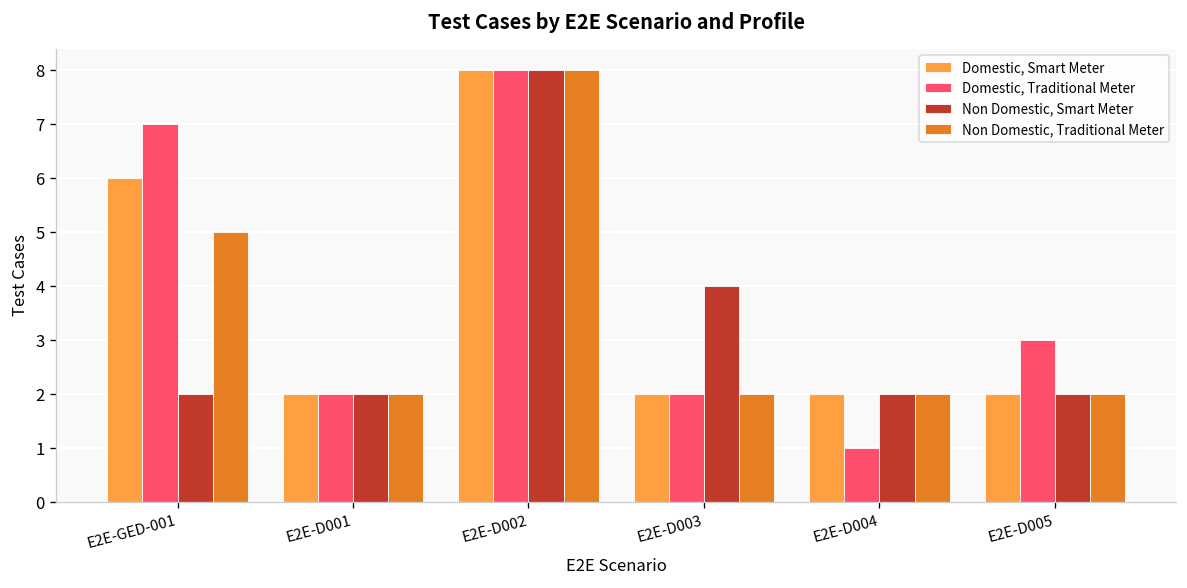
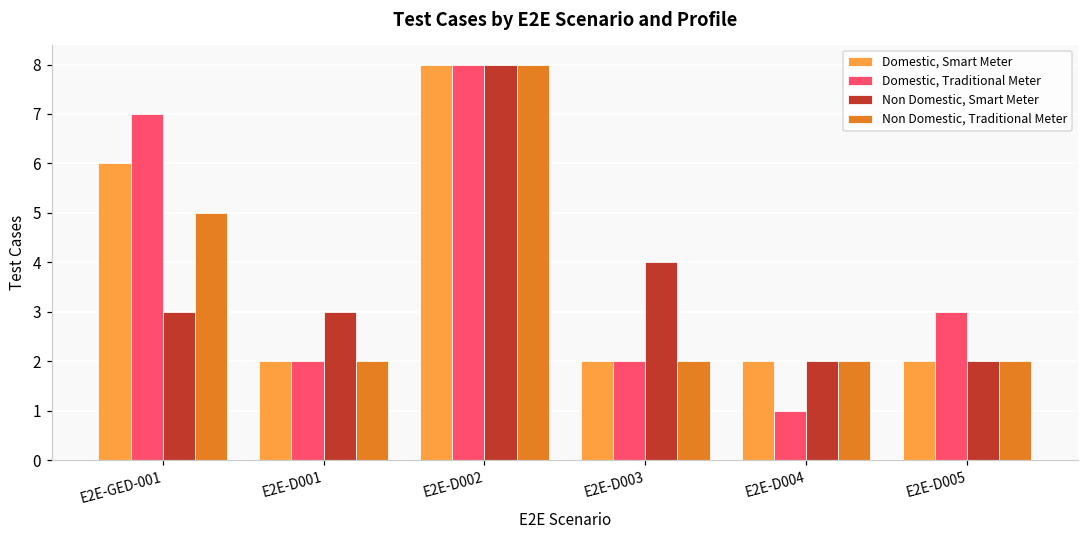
  {
    "Domestic, Traditional Meter": {
      "E2E-GED-001": 7,
      "E2E-D001": 2,
      "E2E-D002": 8,
      "E2E-D003": 2,
      "E2E-D004": 1,
      "E2E-D005": 3
    },
    "Non Domestic, Smart Meter": {
-     "E2E-GED-001": 2,
-     "E2E-D001": 2,
+     "E2E-GED-001": 3,
+     "E2E-D001": 3,
      "E2E-D002": 8,
      "E2E-D003": 4,
      "E2E-D004": 2,
      "E2E-D005": 2
    }
  }
